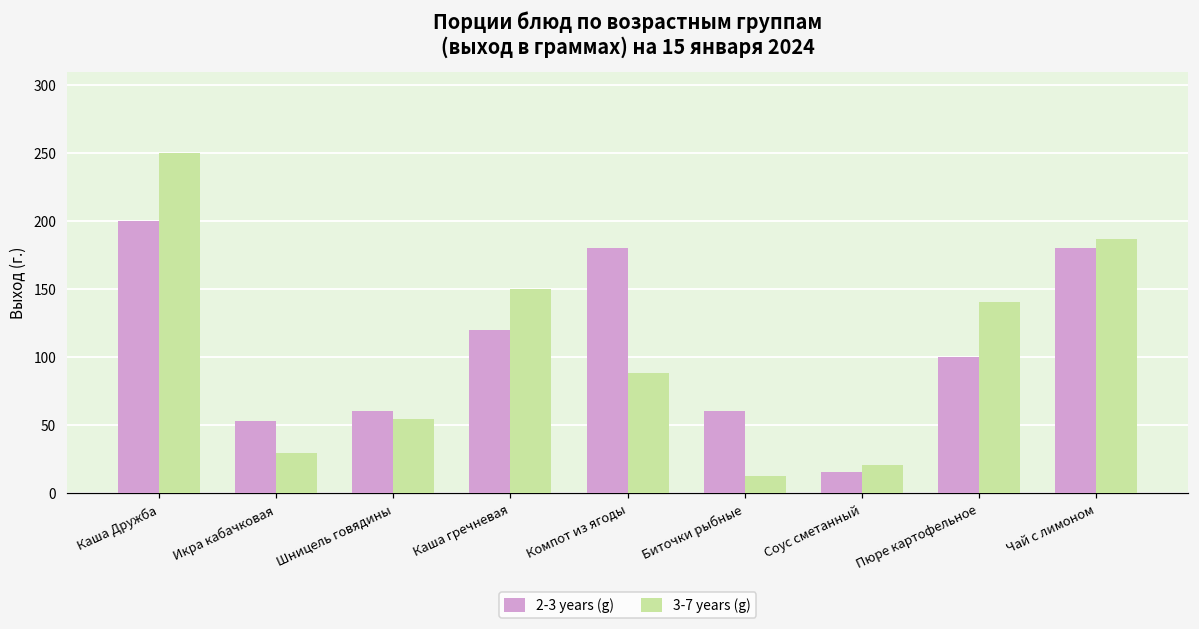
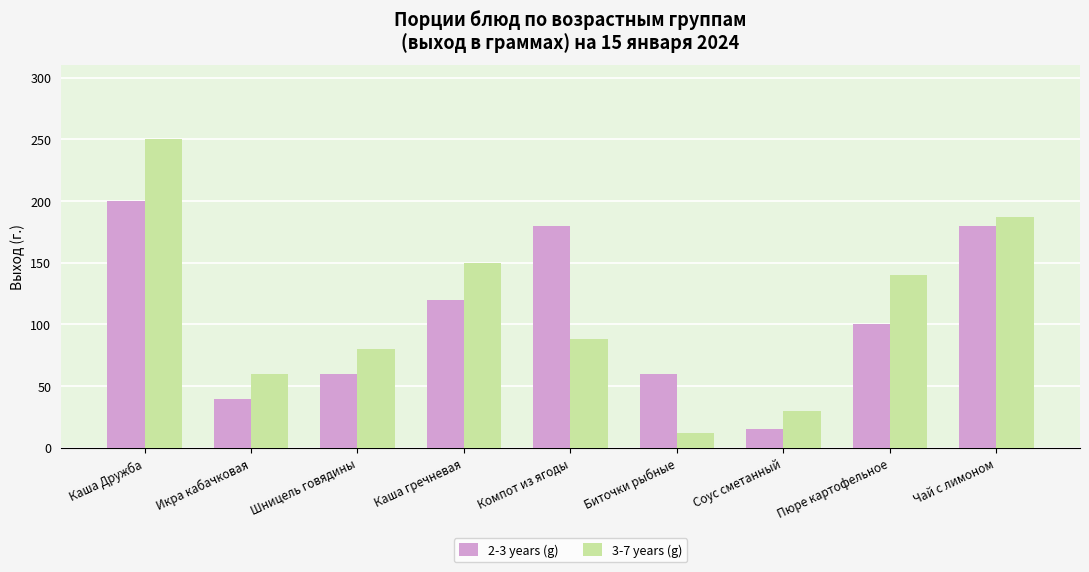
  {
    "2-3 years (g)": {
      "Каша Дружба": 200,
-     "Икра кабачковая": 53,
+     "Икра кабачковая": 40,
      "Шницель говядины": 60,
      "Каша гречневая": 120,
      "Компот из ягоды": 180,
      "Биточки рыбные": 60,
      "Соус сметанный": 15,
      "Пюре картофельное": 100,
      "Чай с лимоном": 180
    },
    "3-7 years (g)": {
      "Каша Дружба": 250,
-     "Икра кабачковая": 29,
-     "Шницель говядины": 54,
+     "Икра кабачковая": 60,
+     "Шницель говядины": 80,
      "Каша гречневая": 150,
      "Компот из ягоды": 88,
      "Биточки рыбные": 12,
-     "Соус сметанный": 20,
+     "Соус сметанный": 30,
      "Пюре картофельное": 140,
      "Чай с лимоном": 187
    }
  }
